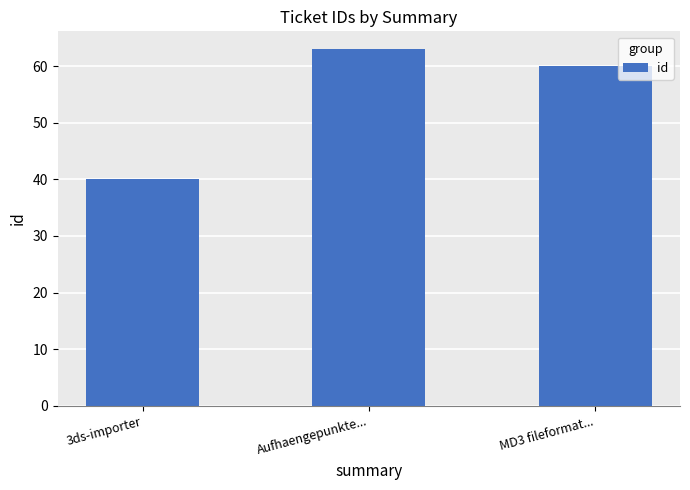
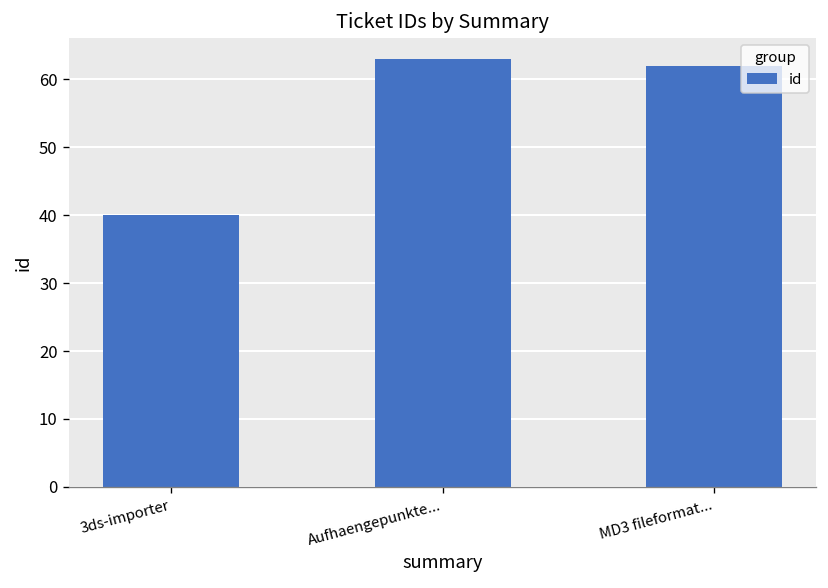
  {
    "3ds-importer": 40,
    "Aufhaengepunkte...": 63,
-   "MD3 fileformat...": 60
+   "MD3 fileformat...": 62
  }
